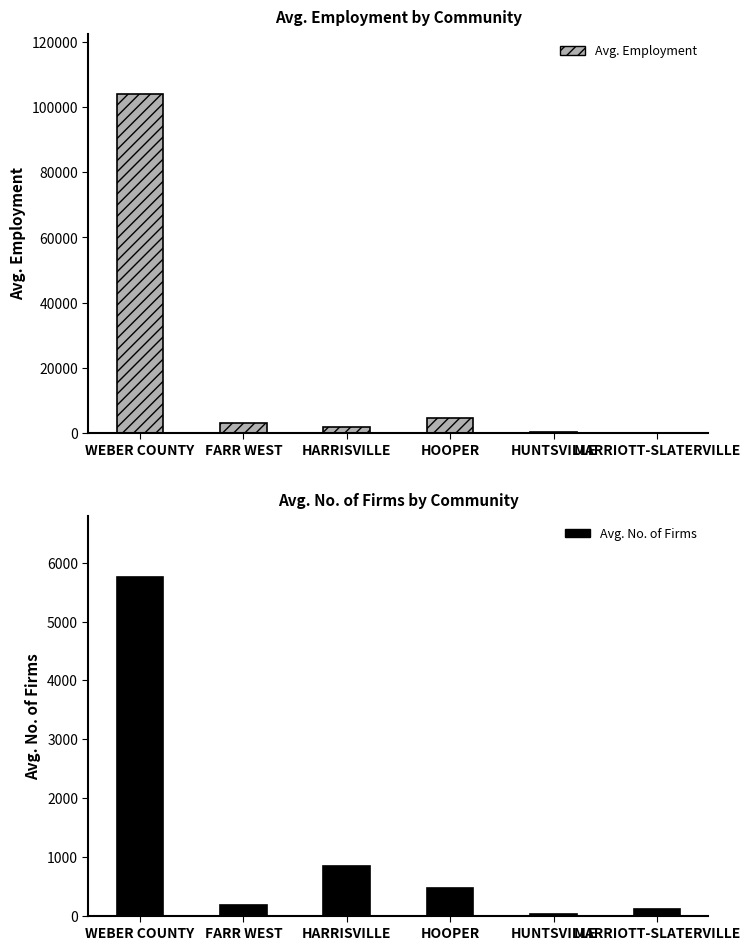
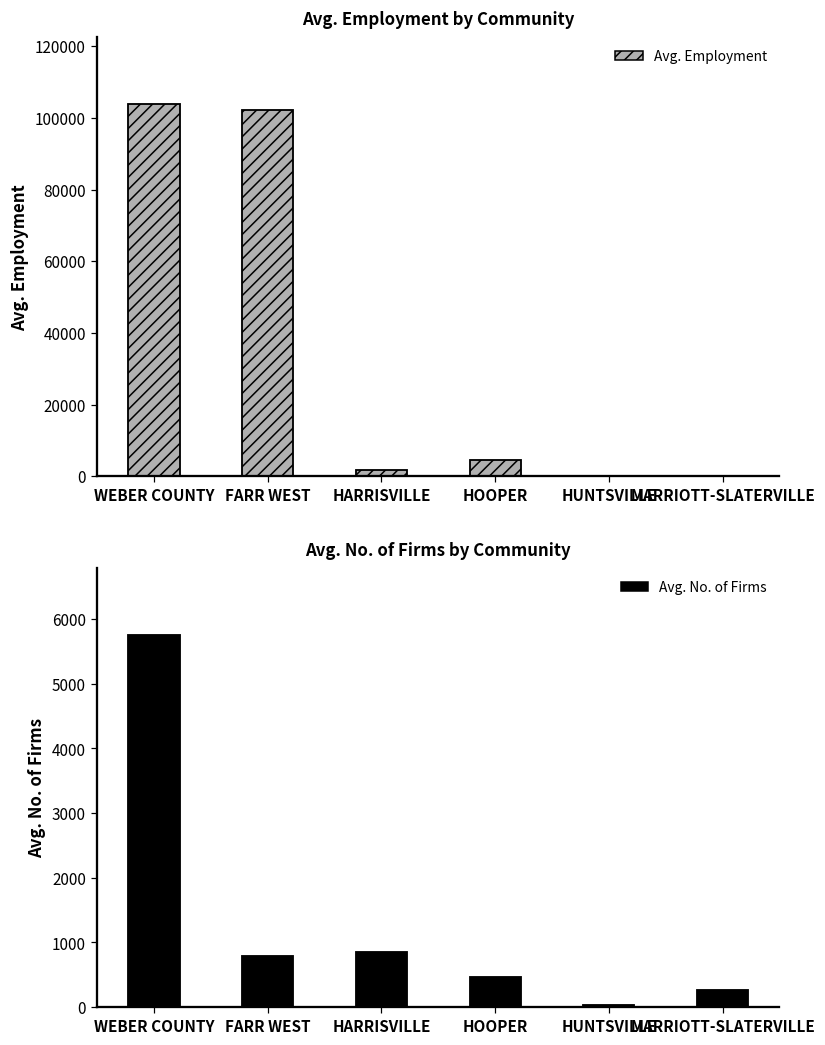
  {
    "Avg. Employment by Community": {
      "WEBER COUNTY": 104000,
-     "FARR WEST": 3000,
+     "FARR WEST": 102000,
      "HARRISVILLE": 2000,
      "HOOPER": 5000,
      "MARRIOTT-SLATERVILLE": 0
    },
    "Avg. No. of Firms by Community": {
      "WEBER COUNTY": 5800,
-     "FARR WEST": 200,
+     "FARR WEST": 800,
      "HARRISVILLE": 800,
      "HOOPER": 500,
-     "MARRIOTT-SLATERVILLE": 100
+     "MARRIOTT-SLATERVILLE": 300
    }
  }
